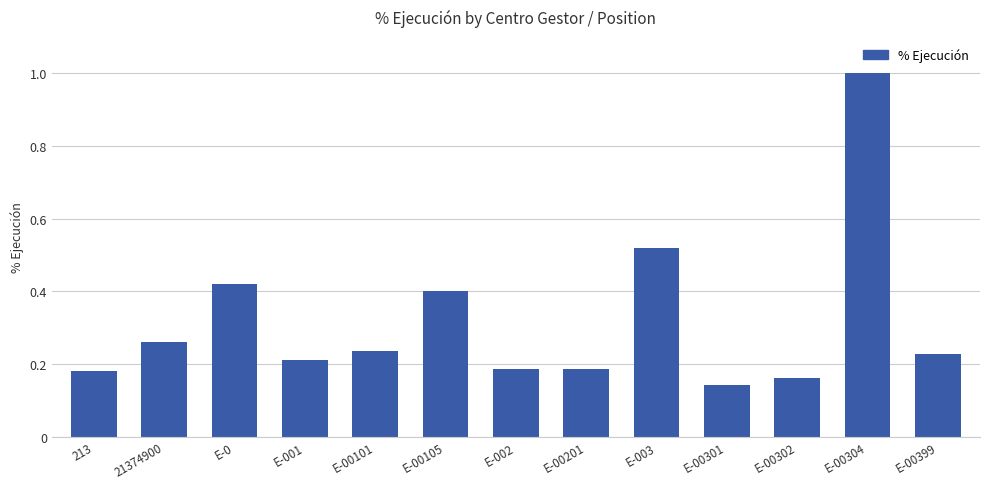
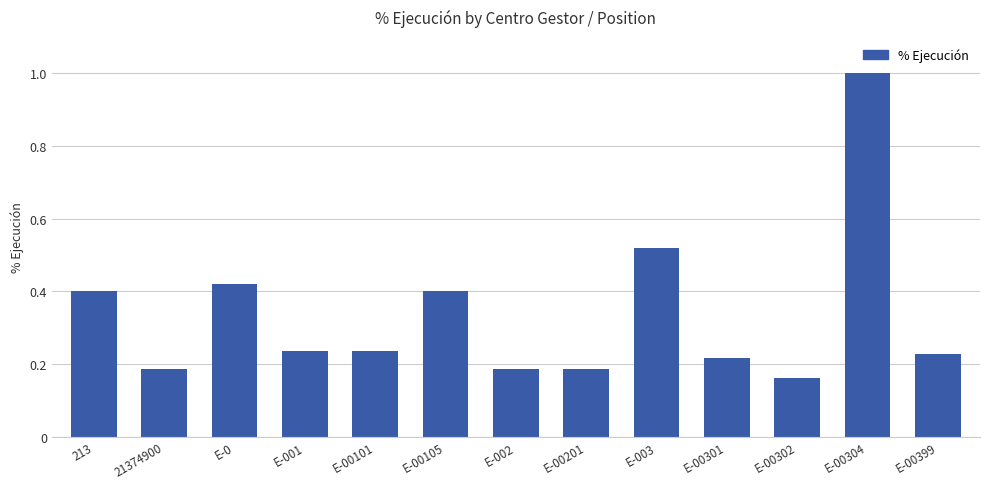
  {
-   "213": 0.18,
-   "21374900": 0.26,
+   "213": 0.40,
+   "21374900": 0.19,
    "E-0": 0.42,
-   "E-001": 0.21,
+   "E-001": 0.23,
    "E-00101": 0.24,
    "E-00105": 0.40,
    "E-002": 0.19,
    "E-00201": 0.19,
    "E-003": 0.52,
-   "E-00301": 0.14,
+   "E-00301": 0.22,
    "E-00302": 0.16,
    "E-00304": 1.00,
    "E-00399": 0.23
  }
